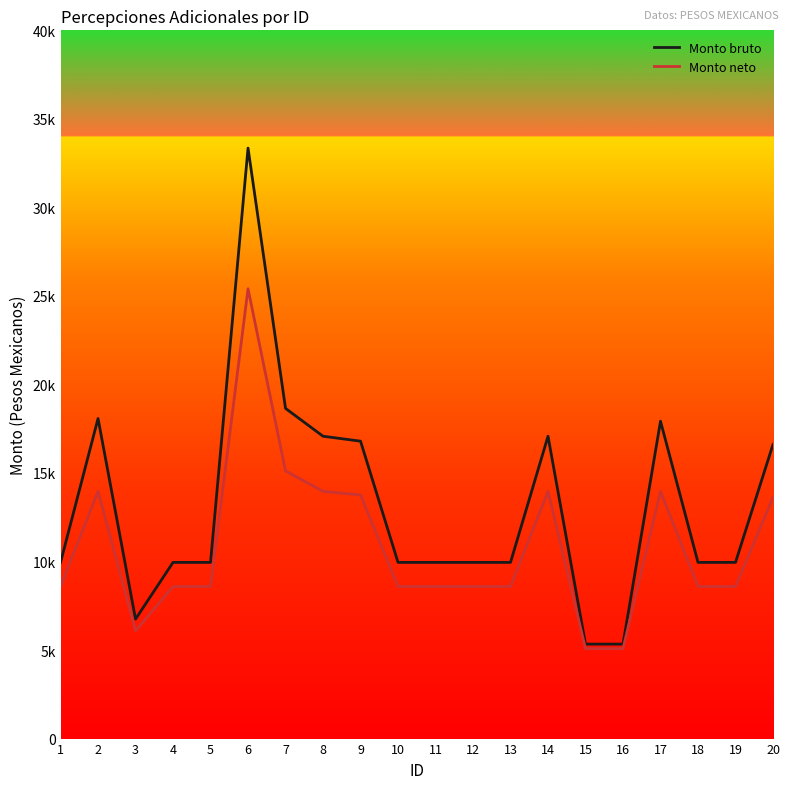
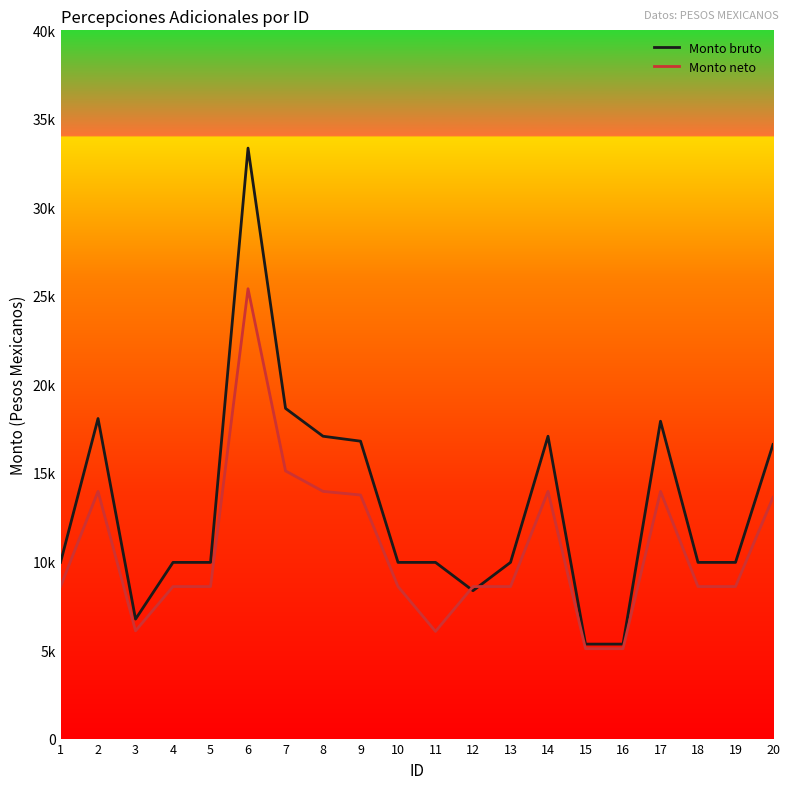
  {
    "Monto bruto": {
      "1": 10000,
      "2": 18100,
      "3": 6700,
      "4": 10000,
      "5": 10000,
      "6": 33300,
      "7": 18600,
      "8": 17100,
      "9": 16800,
      "10": 10000,
      "11": 10000,
-     "12": 10000,
+     "12": 8400,
      "13": 10000,
      "14": 17100,
      "15": 5300,
      "16": 5300,
      "17": 17900,
      "18": 10000,
      "19": 10000,
      "20": 16600
    },
    "Monto neto": {
      "1": 8600,
      "2": 14000,
      "3": 6100,
      "4": 8600,
      "5": 8600,
      "6": 25400,
      "7": 15100,
      "8": 14000,
      "9": 13800,
      "10": 8600,
-     "11": 8600,
+     "11": 6100,
      "12": 8600,
      "13": 8600,
      "14": 14000,
      "15": 5100,
      "16": 5100,
      "17": 14000,
      "18": 8600,
      "19": 8600,
      "20": 13600
    }
  }
